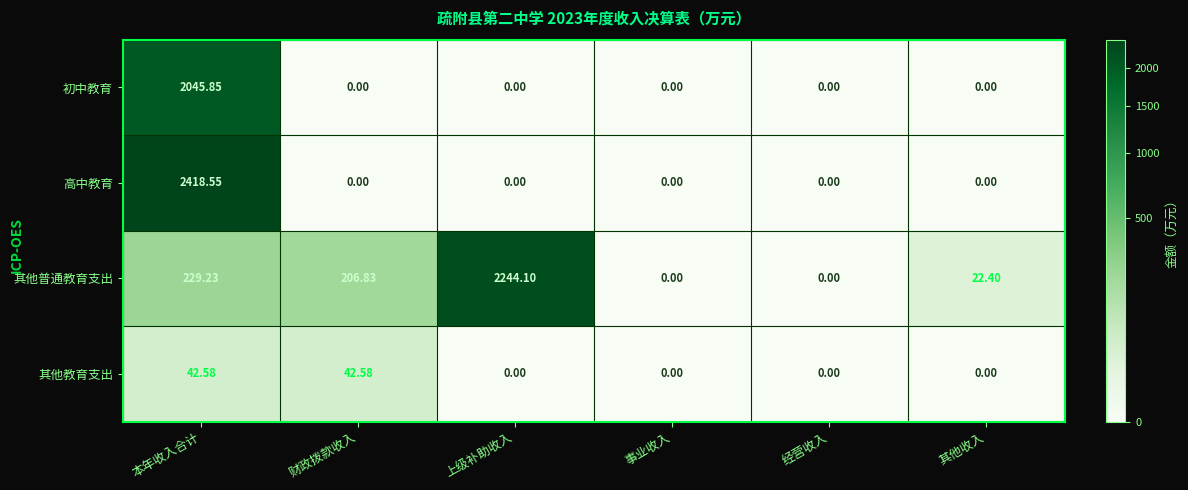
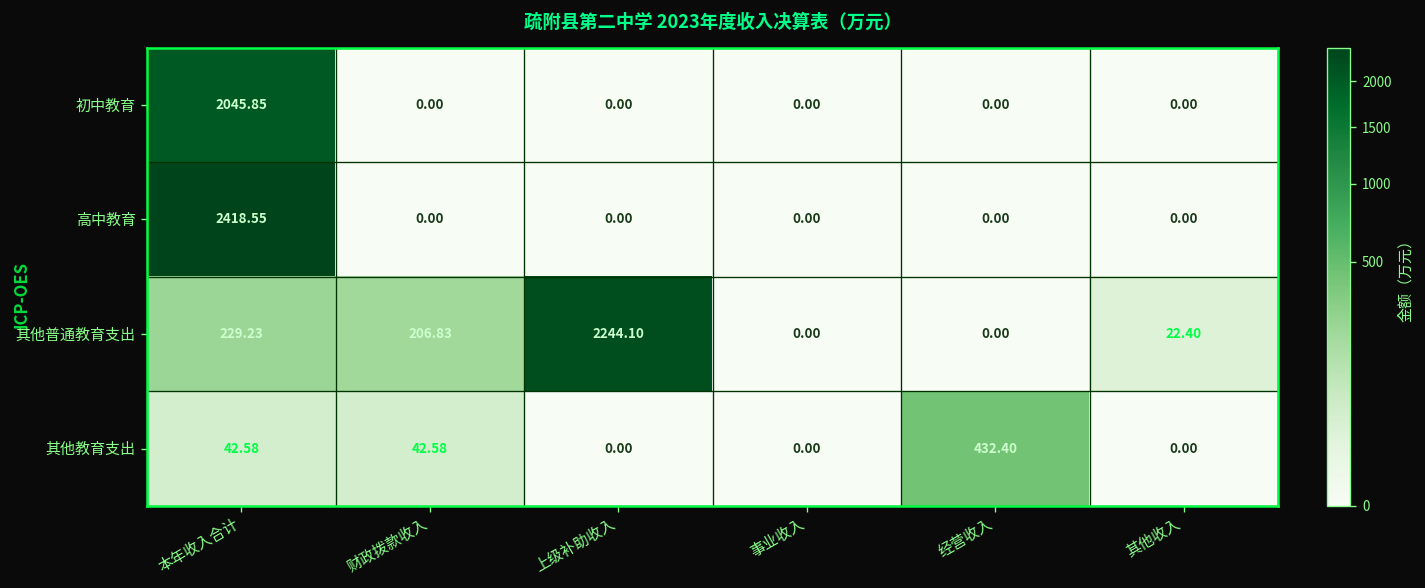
  {
    "初中教育": {
      "本年收入合计": 2045.85,
      "财政拨款收入": 0.00,
      "上级补助收入": 0.00,
      "事业收入": 0.00,
      "经营收入": 0.00,
      "其他收入": 0.00
    },
    "高中教育": {
      "本年收入合计": 2418.55,
      "财政拨款收入": 0.00,
      "上级补助收入": 0.00,
      "事业收入": 0.00,
      "经营收入": 0.00,
      "其他收入": 0.00
    },
    "其他普通教育支出": {
      "本年收入合计": 229.23,
      "财政拨款收入": 206.83,
      "上级补助收入": 2244.10,
      "事业收入": 0.00,
      "经营收入": 0.00,
      "其他收入": 22.40
    },
    "其他教育支出": {
      "本年收入合计": 42.58,
      "财政拨款收入": 42.58,
      "上级补助收入": 0.00,
      "事业收入": 0.00,
-     "经营收入": 0.00,
+     "经营收入": 432.40,
      "其他收入": 0.00
    }
  }
